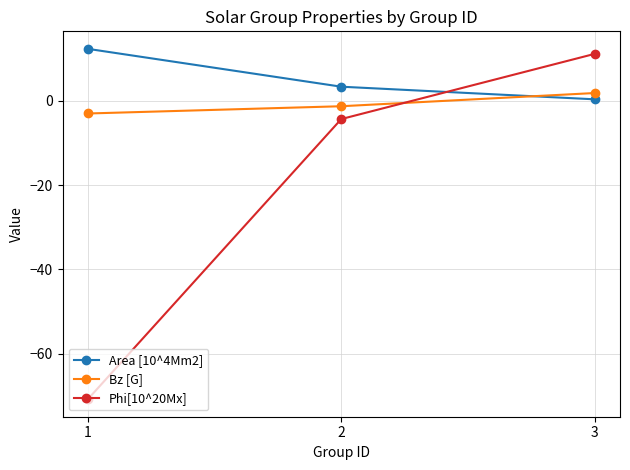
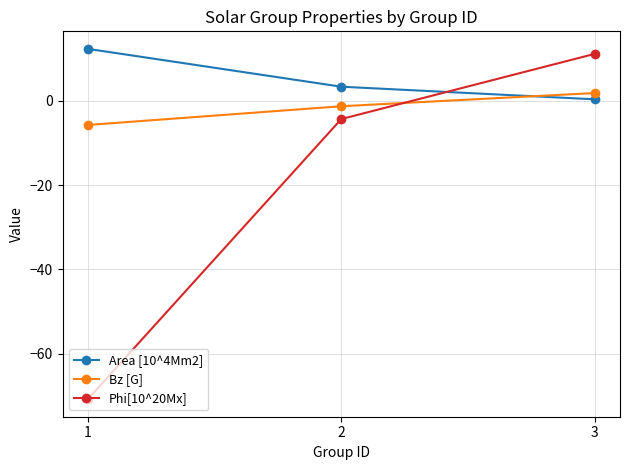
  {
    "Area [10^4Mm2]": {
      "1": 12,
      "2": 3,
      "3": 0
    },
    "Bz [G]": {
-     "1": -3,
+     "1": -6,
      "2": -1,
      "3": 2
    },
    "Phi[10^20Mx]": {
      "2": -4,
      "3": 11
    }
  }
